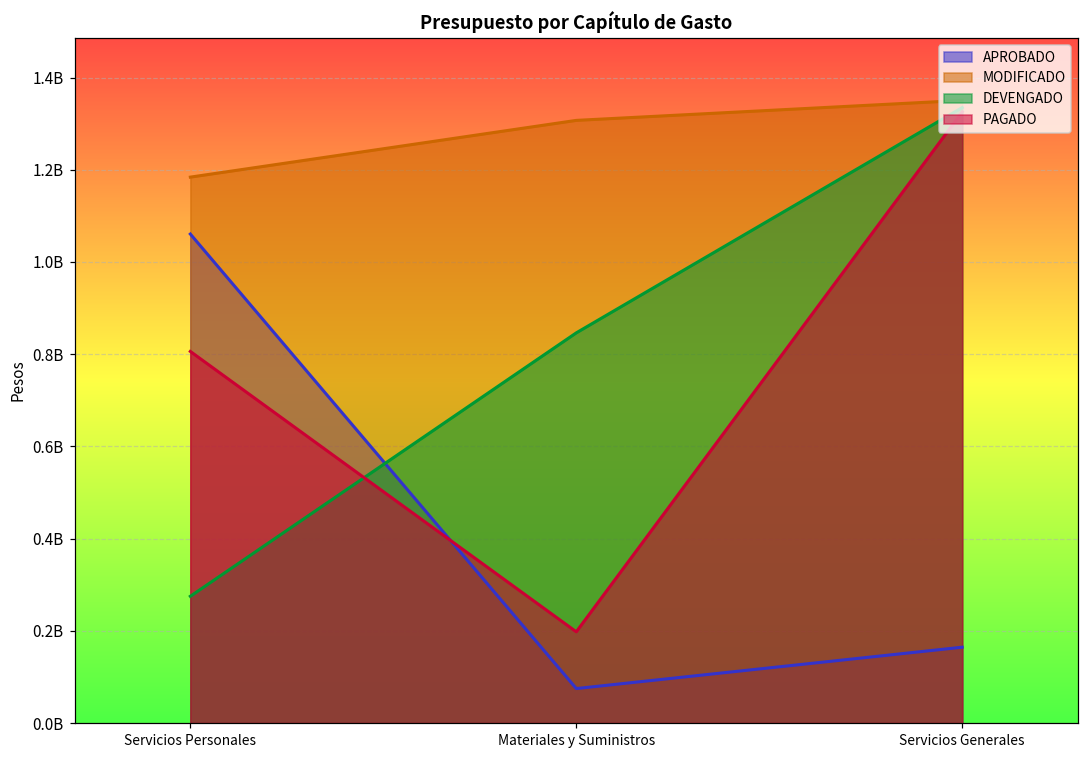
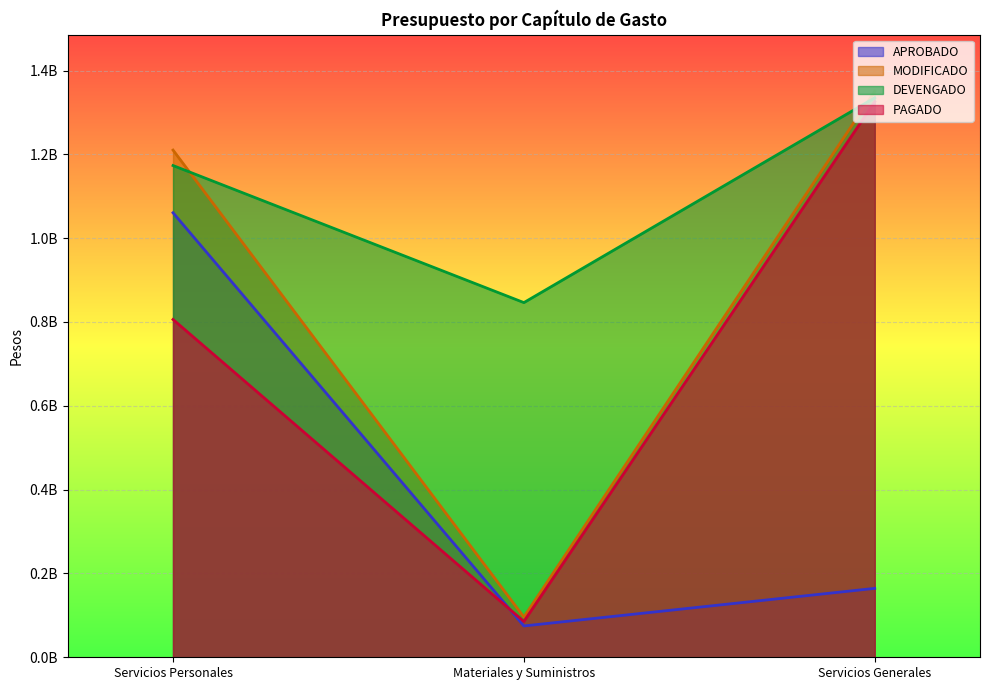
  {
    "APROBADO": {
      "Servicios Personales": 1060000000,
      "Materiales y Suministros": 70000000,
      "Servicios Generales": 160000000
    },
    "MODIFICADO": {
-     "Servicios Personales": 1180000000,
-     "Materiales y Suministros": 1310000000
+     "Servicios Personales": 1210000000,
+     "Materiales y Suministros": 100000000
    },
    "DEVENGADO": {
-     "Servicios Personales": 270000000,
+     "Servicios Personales": 1170000000,
      "Materiales y Suministros": 850000000
    },
    "PAGADO": {
      "Servicios Personales": 810000000,
-     "Materiales y Suministros": 200000000
+     "Materiales y Suministros": 90000000
    }
  }
